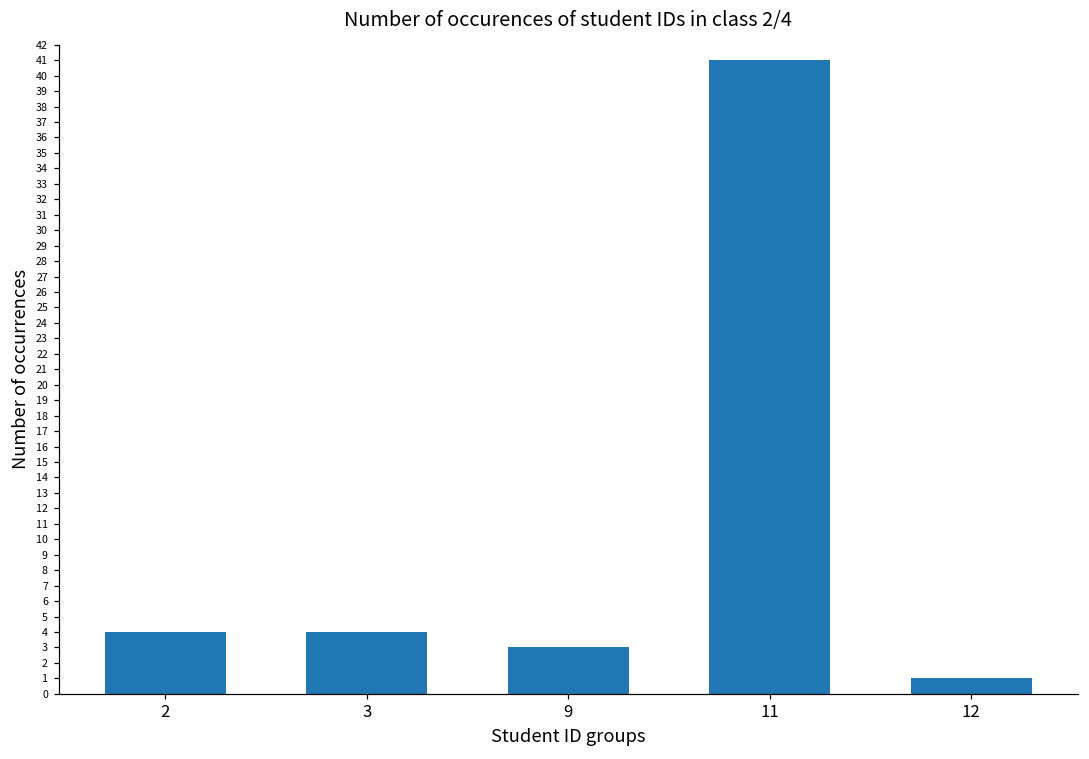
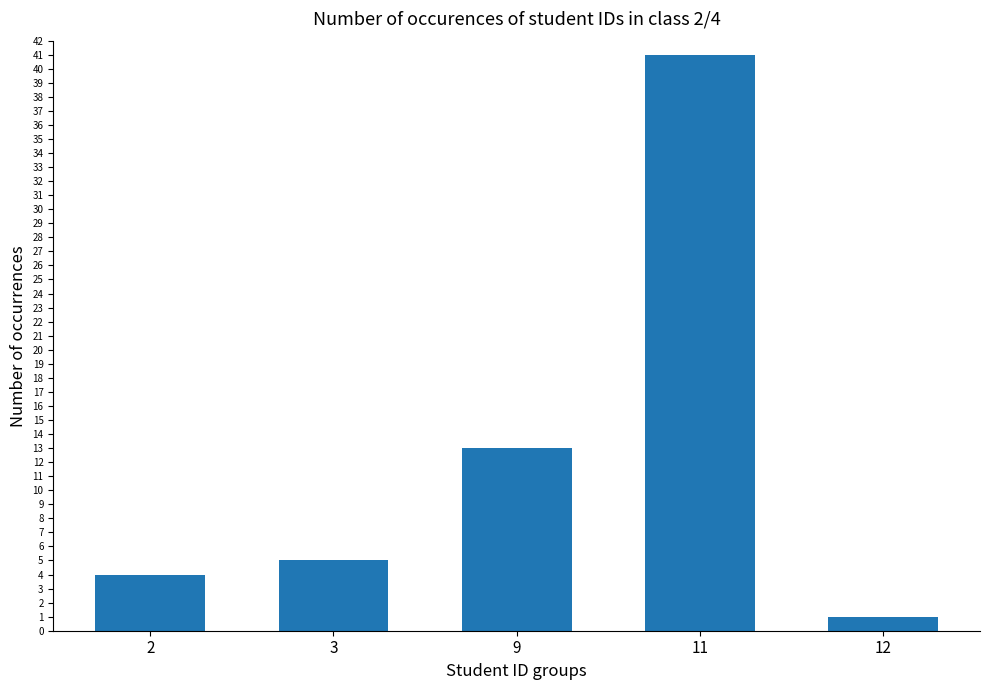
  {
    "2": 4,
-   "3": 4,
-   "9": 3,
+   "3": 5,
+   "9": 13,
    "11": 41,
    "12": 1
  }
